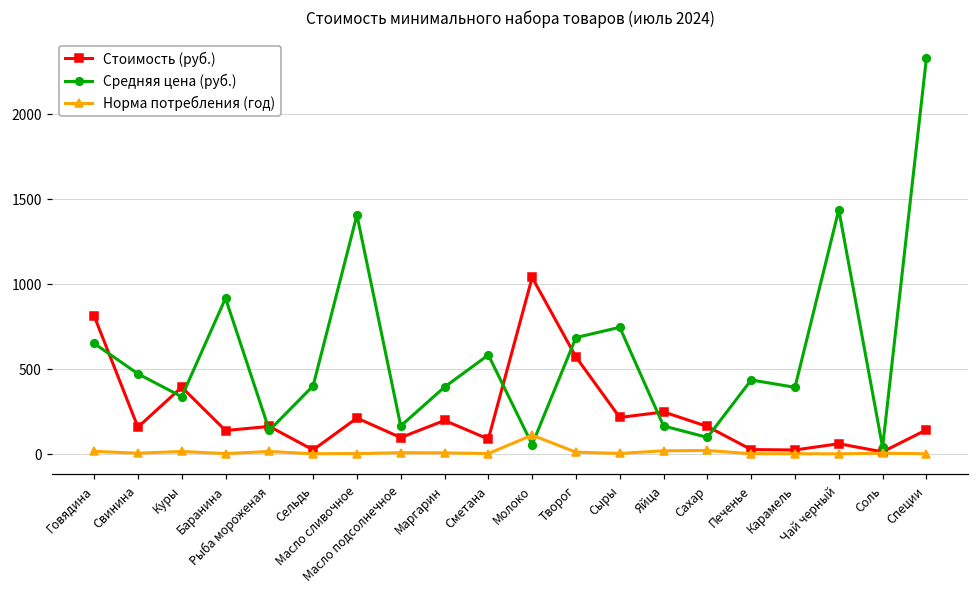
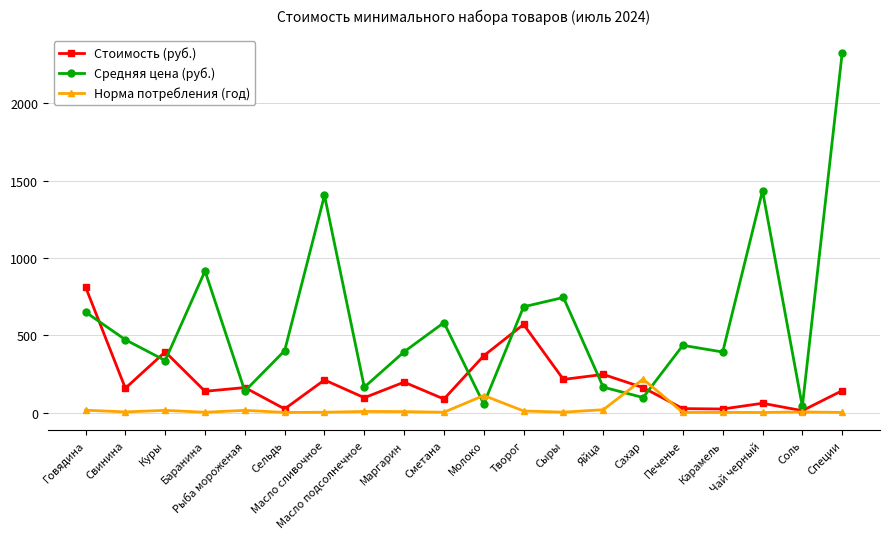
  {
    "Стоимость (руб.)": {
      "Говядина": 810,
      "Свинина": 160,
      "Куры": 390,
      "Баранина": 140,
      "Рыба мороженая": 160,
      "Сельдь": 20,
      "Масло сливочное": 210,
      "Масло подсолнечное": 100,
      "Маргарин": 200,
      "Сметана": 90,
-     "Молоко": 1040,
+     "Молоко": 370,
      "Творог": 570,
      "Сыры": 210,
      "Яйца": 250,
      "Сахар": 160,
      "Печенье": 30,
      "Карамель": 20,
      "Чай черный": 60,
      "Специи": 140
    },
    "Средняя цена (руб.)": {
      "Говядина": 650,
      "Свинина": 470,
      "Куры": 340,
      "Баранина": 920,
      "Рыба мороженая": 140,
      "Сельдь": 400,
      "Масло сливочное": 1400,
      "Масло подсолнечное": 160,
      "Маргарин": 390,
      "Сметана": 580,
      "Молоко": 50,
      "Творог": 680,
      "Сыры": 740,
      "Яйца": 160,
      "Сахар": 100,
      "Печенье": 430,
      "Карамель": 390,
      "Чай черный": 1430,
      "Соль": 40,
      "Специи": 2320
    },
    "Норма потребления (год)": {
      "Говядина": 20,
      "Свинина": 0,
      "Куры": 10,
      "Баранина": 0,
      "Рыба мороженая": 10,
      "Сельдь": 0,
      "Масло сливочное": 0,
      "Масло подсолнечное": 10,
      "Маргарин": 10,
      "Сметана": 0,
      "Молоко": 110,
      "Творог": 10,
      "Сыры": 0,
      "Яйца": 20,
-     "Сахар": 20,
+     "Сахар": 220,
      "Печенье": 0,
      "Карамель": 0,
      "Чай черный": 0,
      "Специи": 0
    }
  }
